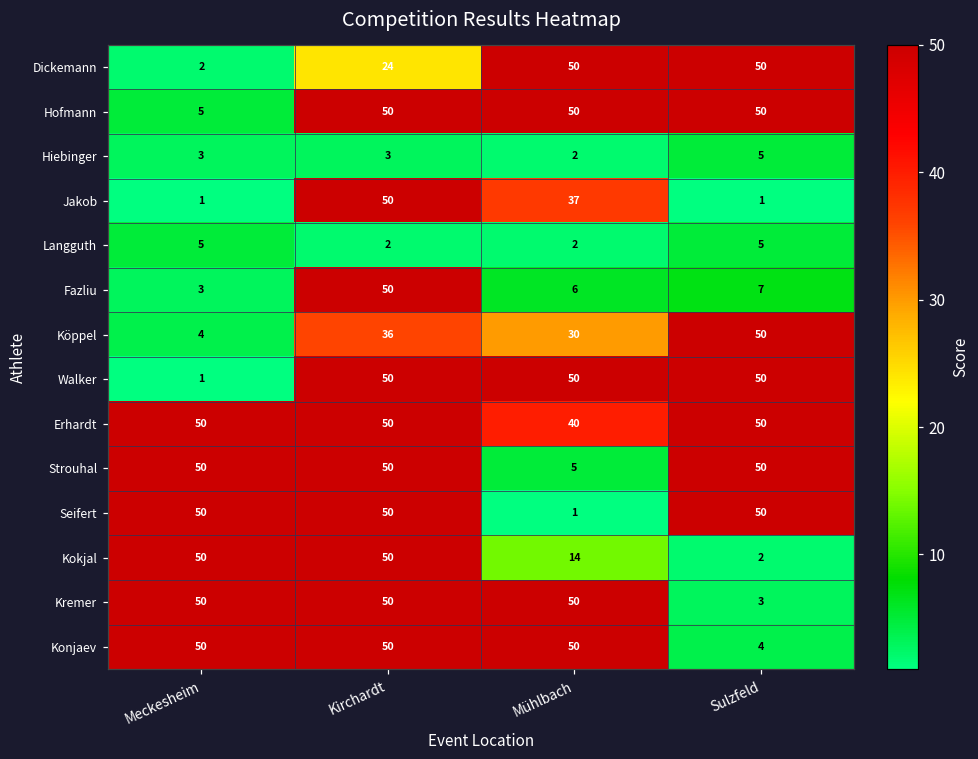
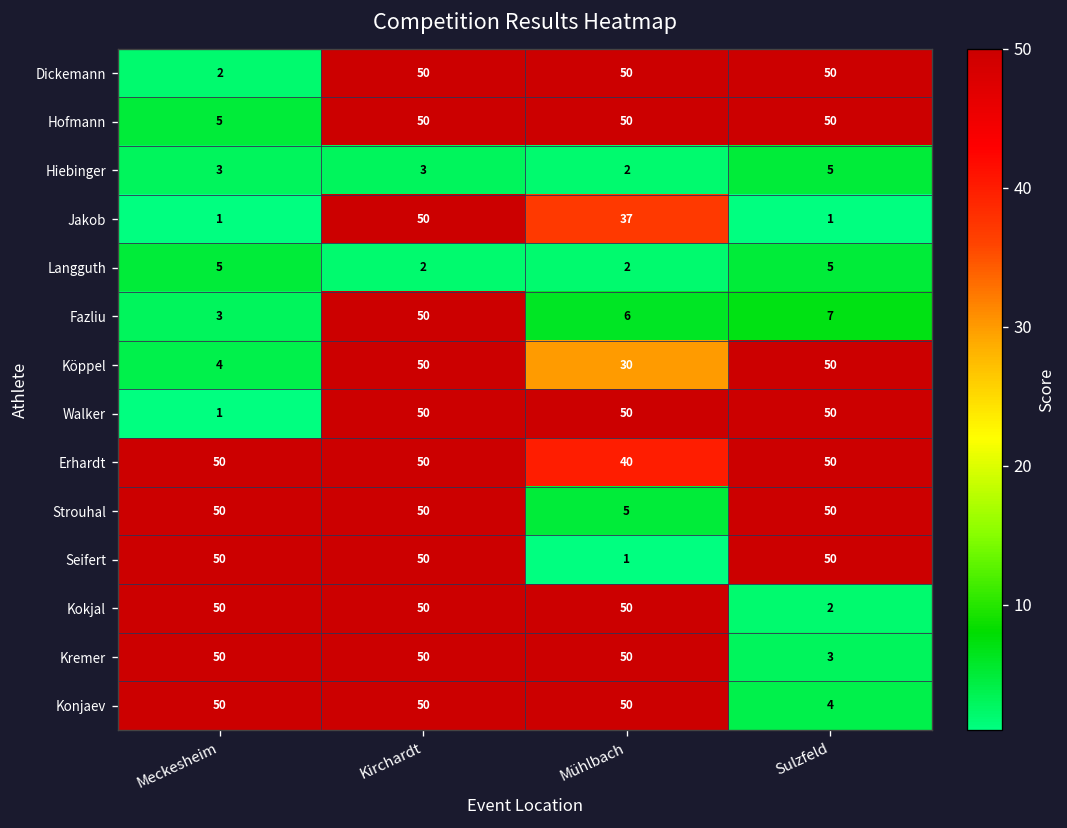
  {
    "Dickemann": {
      "Meckesheim": 2,
-     "Kirchardt": 24,
+     "Kirchardt": 50,
      "Mühlbach": 50,
      "Sulzfeld": 50
    },
    "Hofmann": {
      "Meckesheim": 5,
      "Kirchardt": 50,
      "Mühlbach": 50,
      "Sulzfeld": 50
    },
    "Hiebinger": {
      "Meckesheim": 3,
      "Kirchardt": 3,
      "Mühlbach": 2,
      "Sulzfeld": 5
    },
    "Jakob": {
      "Meckesheim": 1,
      "Kirchardt": 50,
      "Mühlbach": 37,
      "Sulzfeld": 1
    },
    "Langguth": {
      "Meckesheim": 5,
      "Kirchardt": 2,
      "Mühlbach": 2,
      "Sulzfeld": 5
    },
    "Fazliu": {
      "Meckesheim": 3,
      "Kirchardt": 50,
      "Mühlbach": 6,
      "Sulzfeld": 7
    },
    "Köppel": {
      "Meckesheim": 4,
-     "Kirchardt": 36,
+     "Kirchardt": 50,
      "Mühlbach": 30,
      "Sulzfeld": 50
    },
    "Walker": {
      "Meckesheim": 1,
      "Kirchardt": 50,
      "Mühlbach": 50,
      "Sulzfeld": 50
    },
    "Erhardt": {
      "Meckesheim": 50,
      "Kirchardt": 50,
      "Mühlbach": 40,
      "Sulzfeld": 50
    },
    "Strouhal": {
      "Meckesheim": 50,
      "Kirchardt": 50,
      "Mühlbach": 5,
      "Sulzfeld": 50
    },
    "Seifert": {
      "Meckesheim": 50,
      "Kirchardt": 50,
      "Mühlbach": 1,
      "Sulzfeld": 50
    },
    "Kokjal": {
      "Meckesheim": 50,
      "Kirchardt": 50,
-     "Mühlbach": 14,
+     "Mühlbach": 50,
      "Sulzfeld": 2
    },
    "Kremer": {
      "Meckesheim": 50,
      "Kirchardt": 50,
      "Mühlbach": 50,
      "Sulzfeld": 3
    },
    "Konjaev": {
      "Meckesheim": 50,
      "Kirchardt": 50,
      "Mühlbach": 50,
      "Sulzfeld": 4
    }
  }
